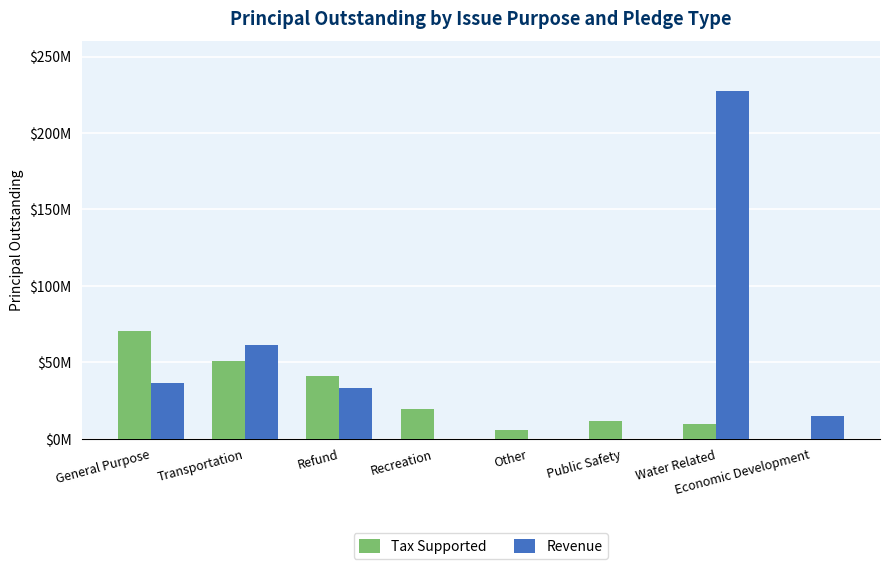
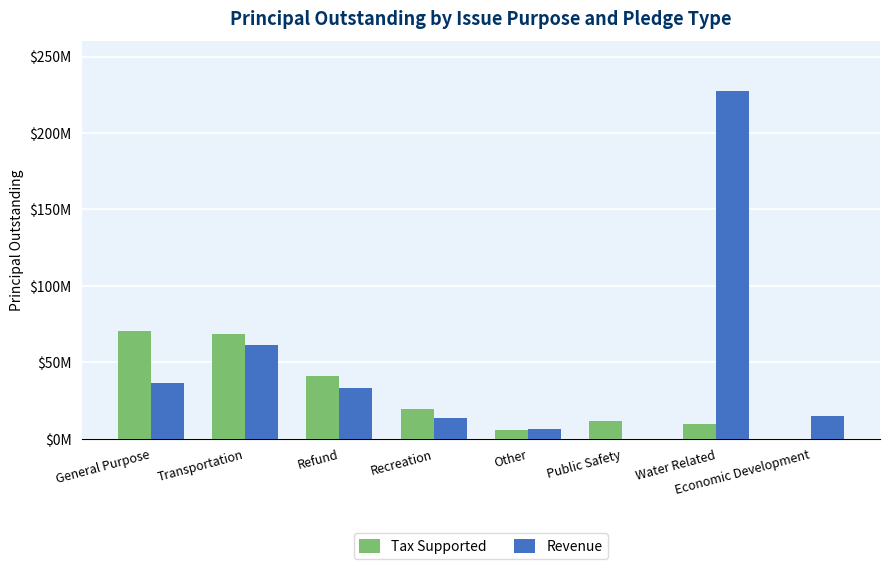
  {
    "Tax Supported": {
      "General Purpose": "$70000000",
-     "Transportation": "$51000000",
+     "Transportation": "$69000000",
      "Refund": "$41000000",
      "Recreation": "$19000000",
      "Other": "$6000000",
      "Public Safety": "$12000000",
      "Water Related": "$10000000",
      "Economic Development": "$0"
    },
    "Revenue": {
      "General Purpose": "$36000000",
      "Transportation": "$61000000",
      "Refund": "$33000000",
-     "Recreation": "$0",
-     "Other": "$0",
+     "Recreation": "$13000000",
+     "Other": "$6000000",
      "Public Safety": "$0",
      "Water Related": "$228000000",
      "Economic Development": "$15000000"
    }
  }
